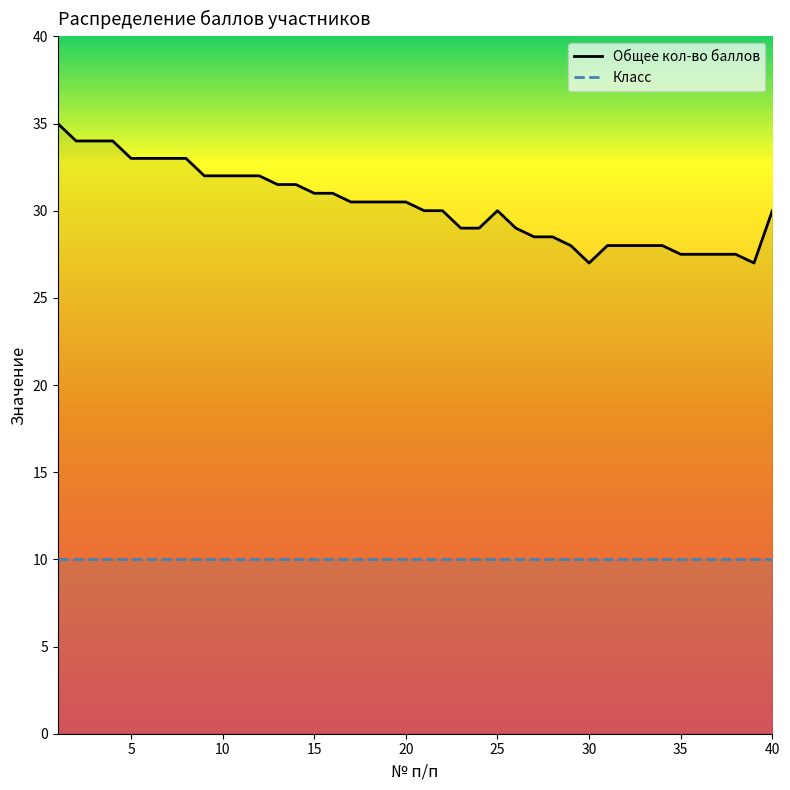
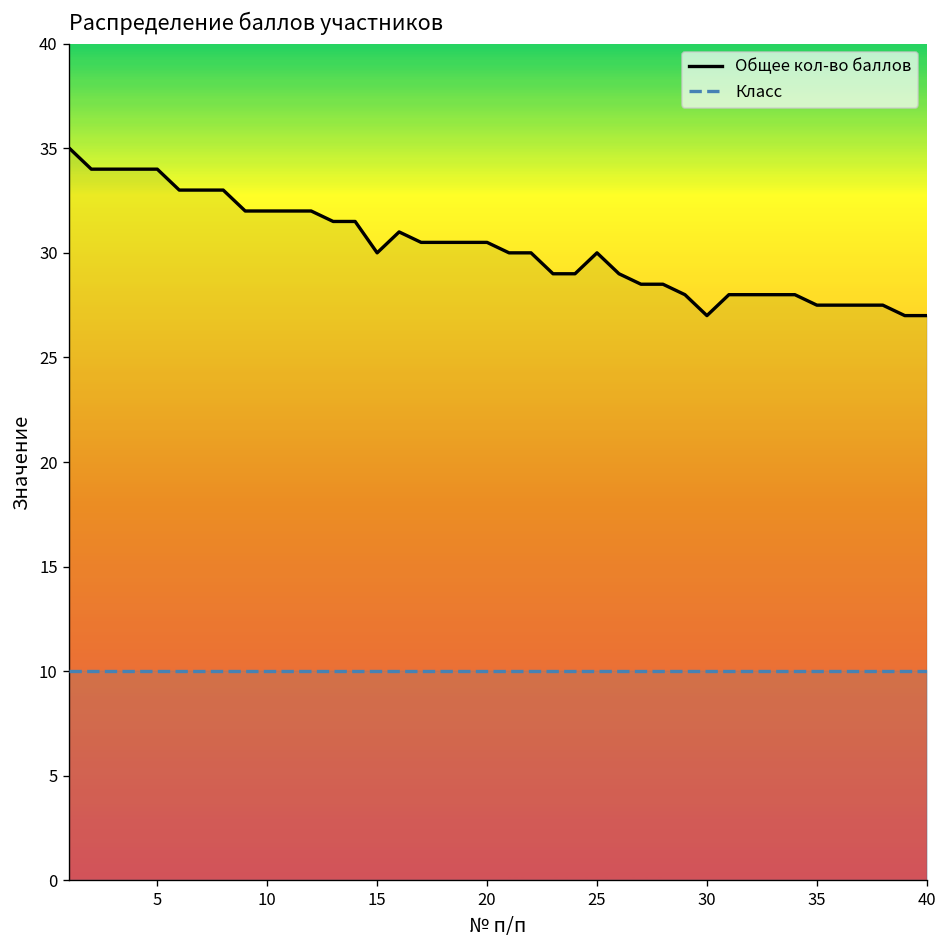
  {
    "Общее кол-во баллов": {
-     "5": 33,
+     "5": 34,
      "10": 32,
-     "15": 31,
+     "15": 30,
      "20": 30.5,
      "25": 30,
      "30": 27,
      "35": 27.5,
-     "40": 30
+     "40": 27
    },
    "Класс": {
      "5": 10,
      "10": 10,
      "15": 10,
      "20": 10,
      "25": 10,
      "30": 10,
      "35": 10,
      "40": 10
    }
  }
